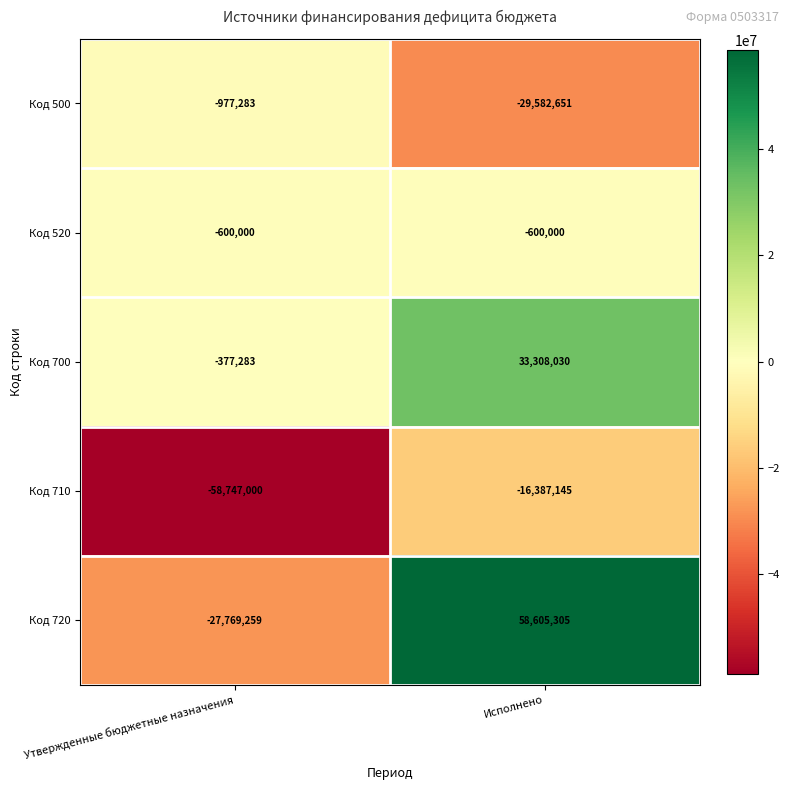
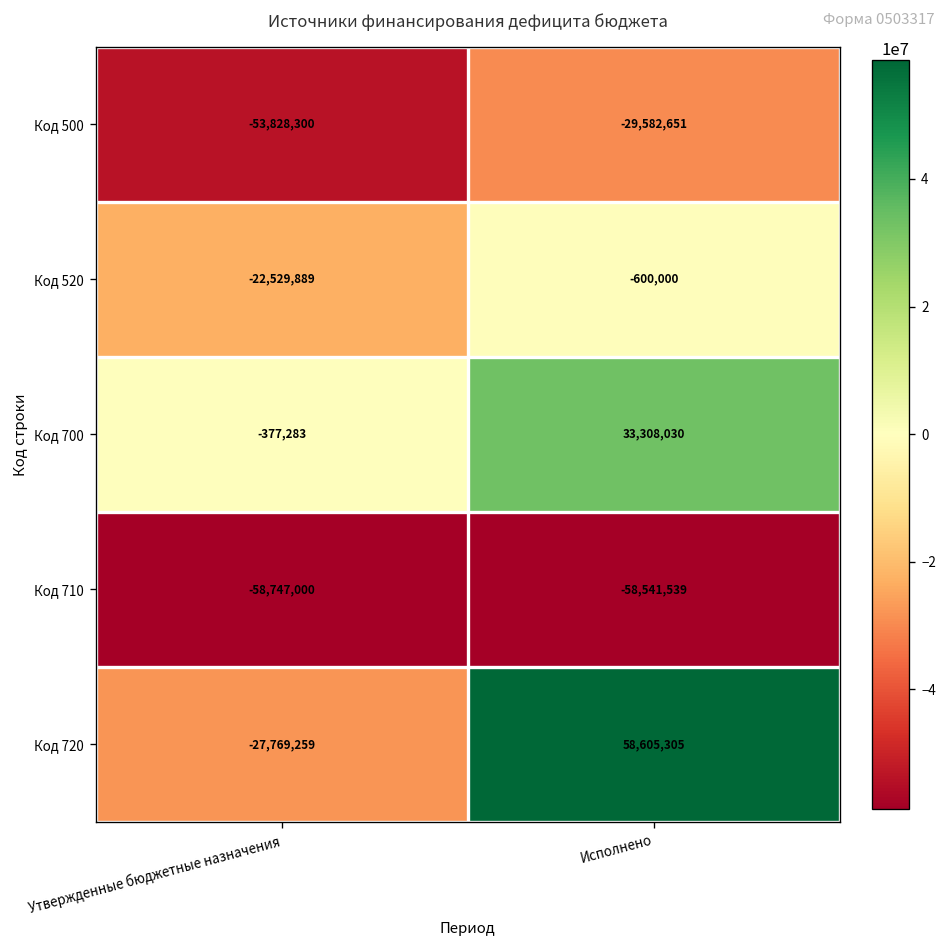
  {
    "Код 500": {
-     "Утвержденные бюджетные назначения": "-977,283",
+     "Утвержденные бюджетные назначения": "-53,828,300",
      "Исполнено": "-29,582,651"
    },
    "Код 520": {
-     "Утвержденные бюджетные назначения": "-600,000",
+     "Утвержденные бюджетные назначения": "-22,529,889",
      "Исполнено": "-600,000"
    },
    "Код 700": {
      "Утвержденные бюджетные назначения": "-377,283",
      "Исполнено": "33,308,030"
    },
    "Код 710": {
      "Утвержденные бюджетные назначения": "-58,747,000",
-     "Исполнено": "-16,387,145"
+     "Исполнено": "-58,541,539"
    },
    "Код 720": {
      "Утвержденные бюджетные назначения": "-27,769,259",
      "Исполнено": "58,605,305"
    }
  }
